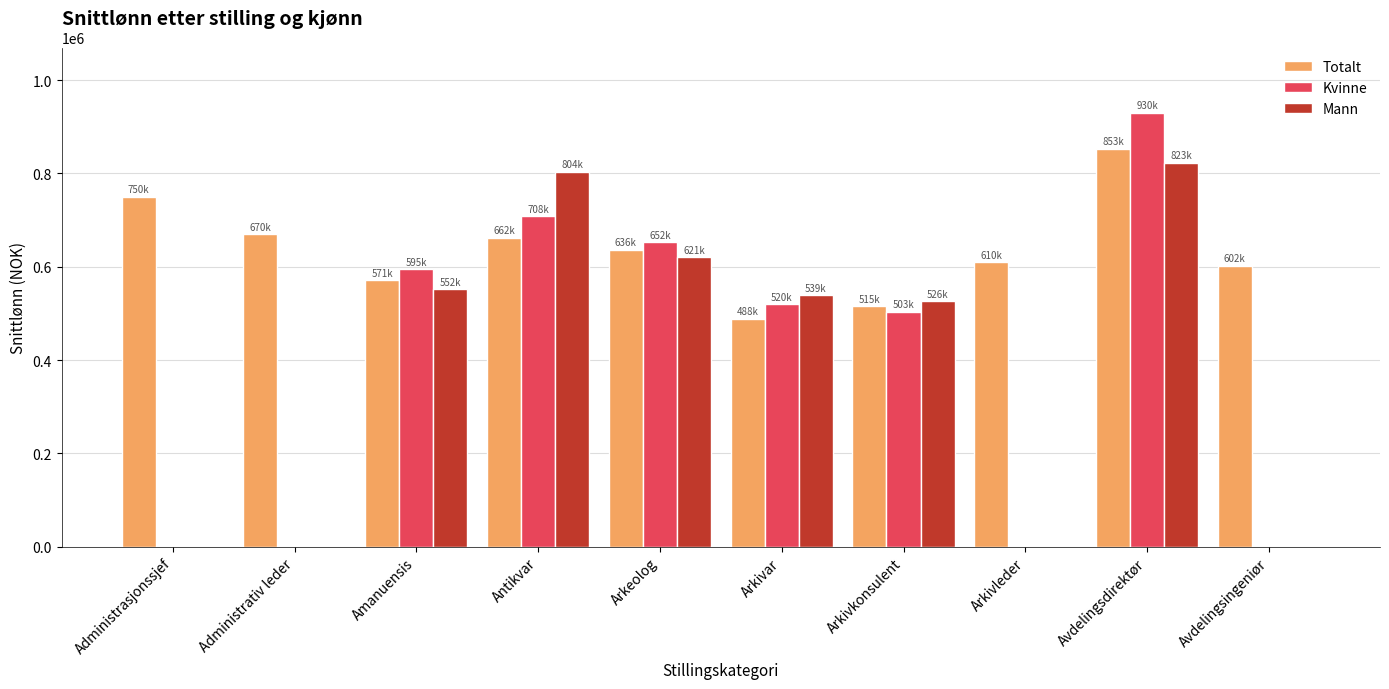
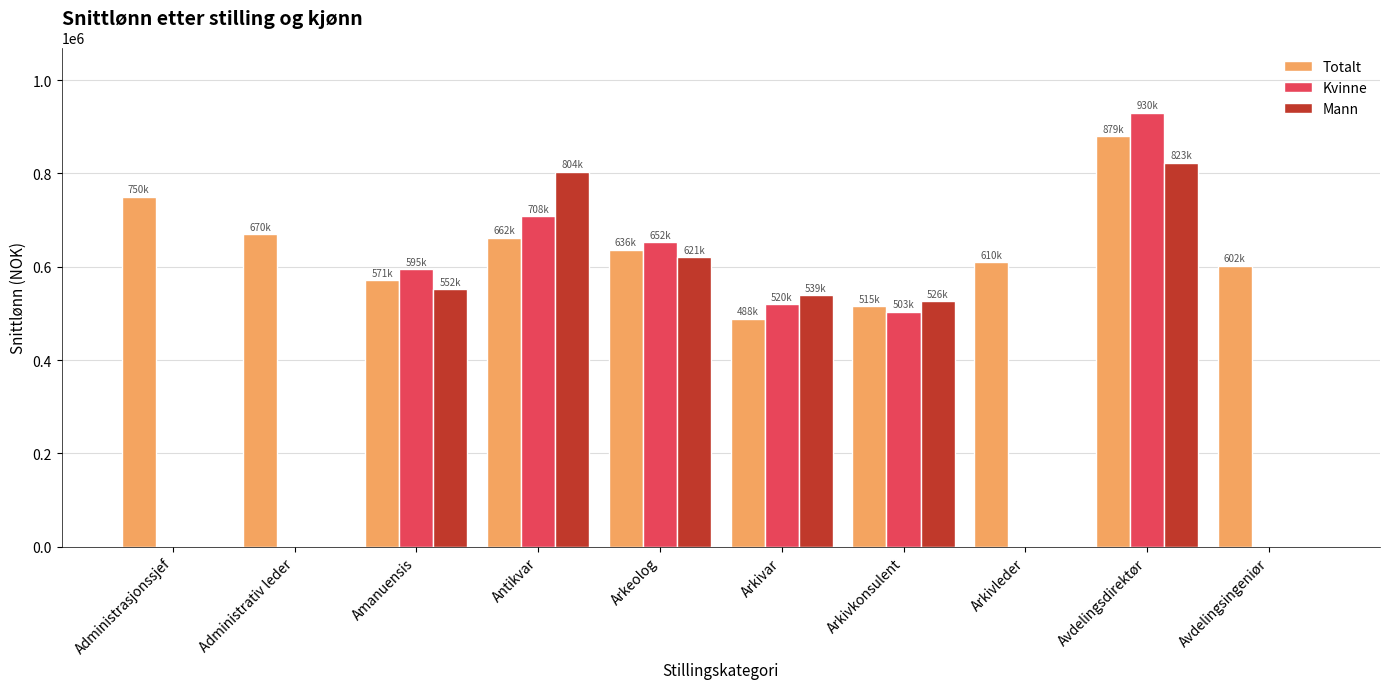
  {
    "Totalt": {
      "Administrasjonssjef": "750k",
      "Administrativ leder": "670k",
      "Amanuensis": "571k",
      "Antikvar": "662k",
      "Arkeolog": "636k",
      "Arkivar": "488k",
      "Arkivkonsulent": "515k",
      "Arkivleder": "610k",
-     "Avdelingsdirektør": "853k",
+     "Avdelingsdirektør": "879k",
      "Avdelingsingeniør": "602k"
    },
    "Kvinne": {
      "Amanuensis": "595k",
      "Antikvar": "708k",
      "Arkeolog": "652k",
      "Arkivar": "520k",
      "Arkivkonsulent": "503k",
      "Avdelingsdirektør": "930k"
    },
    "Mann": {
      "Amanuensis": "552k",
      "Antikvar": "804k",
      "Arkeolog": "621k",
      "Arkivar": "539k",
      "Arkivkonsulent": "526k",
      "Avdelingsdirektør": "823k"
    }
  }
